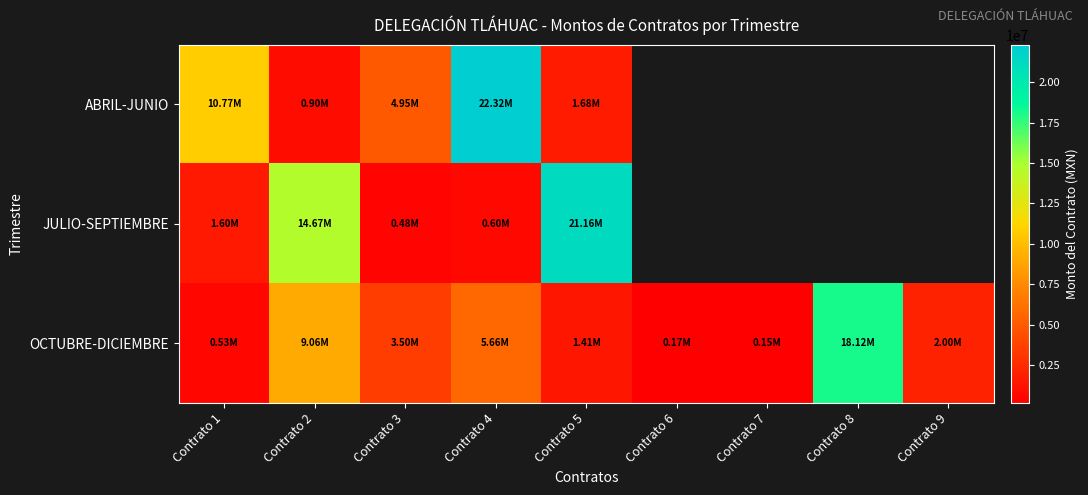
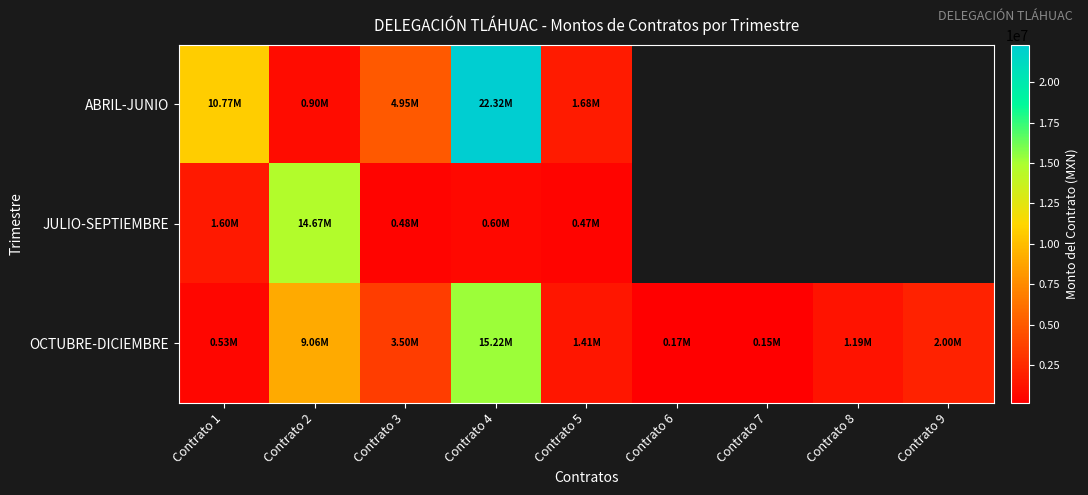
  {
    "ABRIL-JUNIO": {
      "Contrato 1": "10.77M",
      "Contrato 2": "0.90M",
      "Contrato 3": "4.95M",
      "Contrato 4": "22.32M",
      "Contrato 5": "1.68M"
    },
    "JULIO-SEPTIEMBRE": {
      "Contrato 1": "1.60M",
      "Contrato 2": "14.67M",
      "Contrato 3": "0.48M",
      "Contrato 4": "0.60M",
-     "Contrato 5": "21.16M"
+     "Contrato 5": "0.47M"
    },
    "OCTUBRE-DICIEMBRE": {
      "Contrato 1": "0.53M",
      "Contrato 2": "9.06M",
      "Contrato 3": "3.50M",
-     "Contrato 4": "5.66M",
+     "Contrato 4": "15.22M",
      "Contrato 5": "1.41M",
      "Contrato 6": "0.17M",
      "Contrato 7": "0.15M",
-     "Contrato 8": "18.12M",
+     "Contrato 8": "1.19M",
      "Contrato 9": "2.00M"
    }
  }
